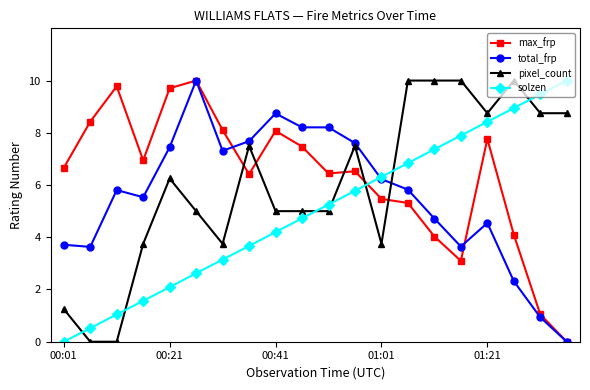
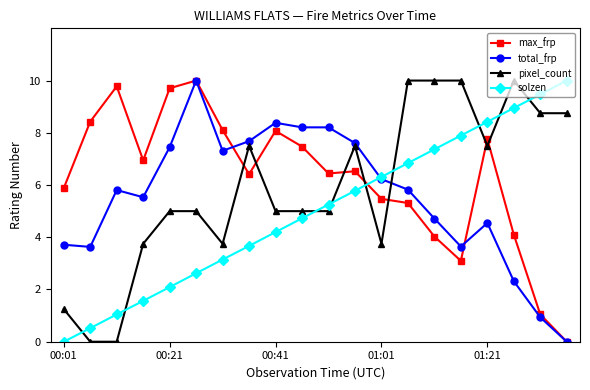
  {
    "max_frp": {
-     "00:01": 6.7,
+     "00:01": 5.9,
      "00:21": 9.7,
      "00:41": 8.1,
      "01:01": 5.5,
      "01:21": 7.8
    },
    "total_frp": {
      "00:01": 3.7,
      "00:21": 7.4,
-     "00:41": 8.7,
+     "00:41": 8.4,
      "01:21": 4.5
    },
    "pixel_count": {
      "00:01": 1.2,
-     "00:21": 6.2,
+     "00:21": 5.0,
      "00:41": 5.0,
      "01:01": 3.7,
-     "01:21": 8.7
+     "01:21": 7.5
    },
    "solzen": {
      "00:01": 0.0,
      "00:21": 2.1,
      "00:41": 4.2,
      "01:21": 8.4
    }
  }
